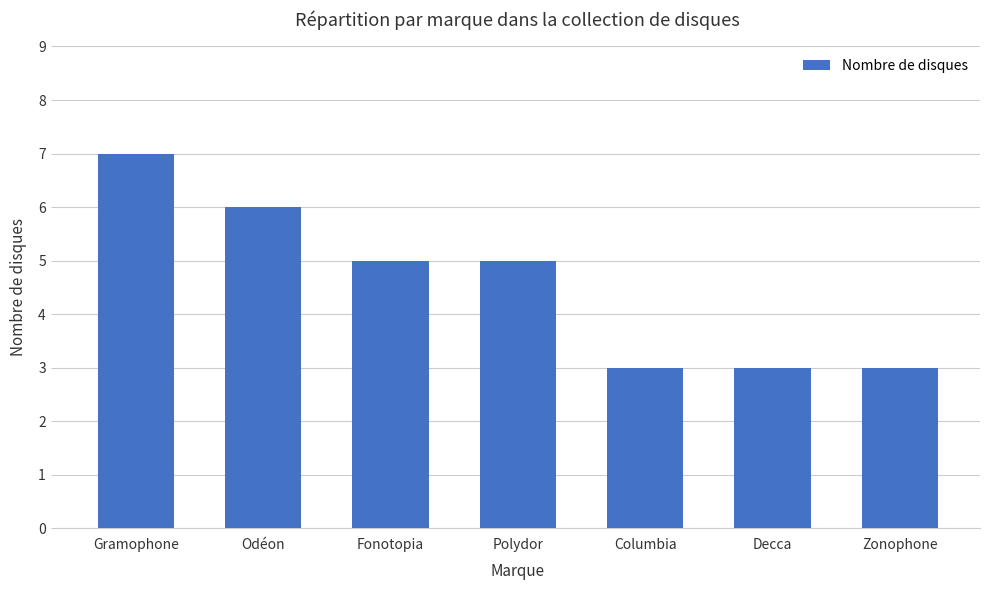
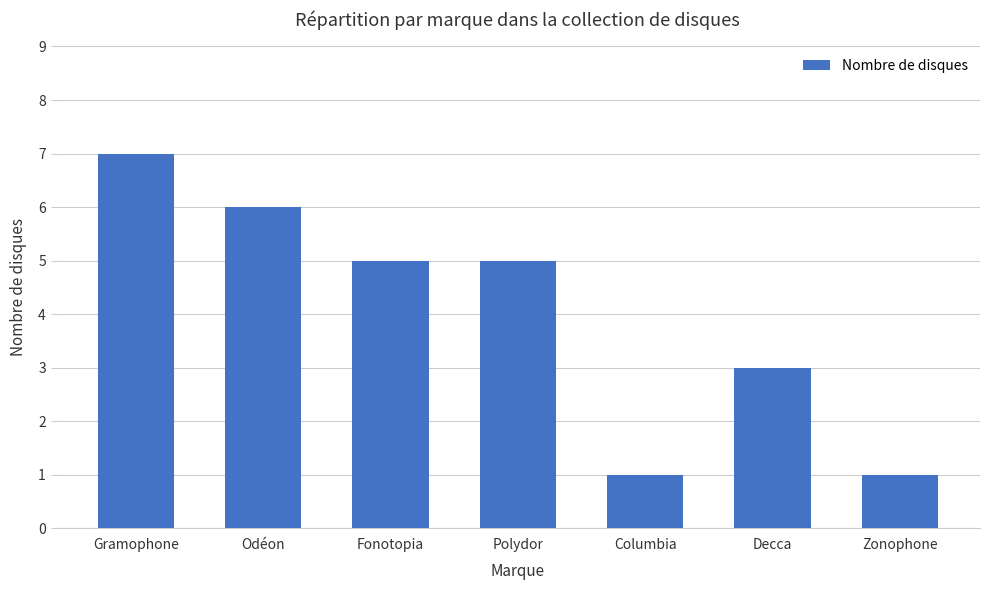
  {
    "Gramophone": 7,
    "Odéon": 6,
    "Fonotopia": 5,
    "Polydor": 5,
-   "Columbia": 3,
+   "Columbia": 1,
    "Decca": 3,
-   "Zonophone": 3
+   "Zonophone": 1
  }
